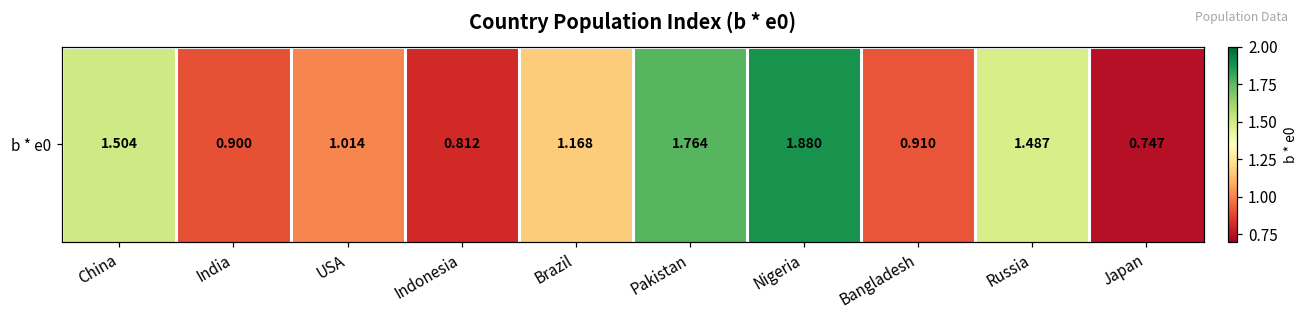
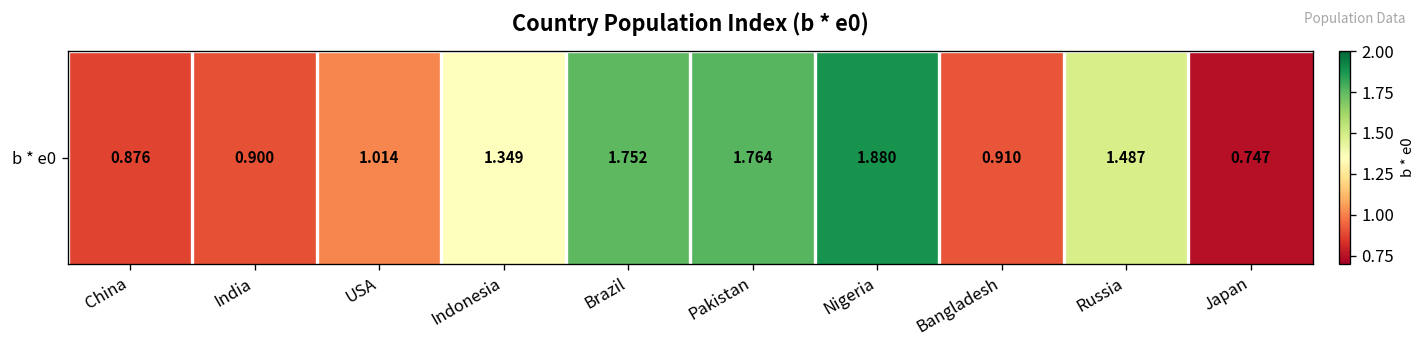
  {
    "b * e0": {
-     "China": 1.504,
+     "China": 0.876,
      "India": 0.900,
      "USA": 1.014,
-     "Indonesia": 0.812,
-     "Brazil": 1.168,
+     "Indonesia": 1.349,
+     "Brazil": 1.752,
      "Pakistan": 1.764,
      "Nigeria": 1.880,
      "Bangladesh": 0.910,
      "Russia": 1.487,
      "Japan": 0.747
    }
  }
